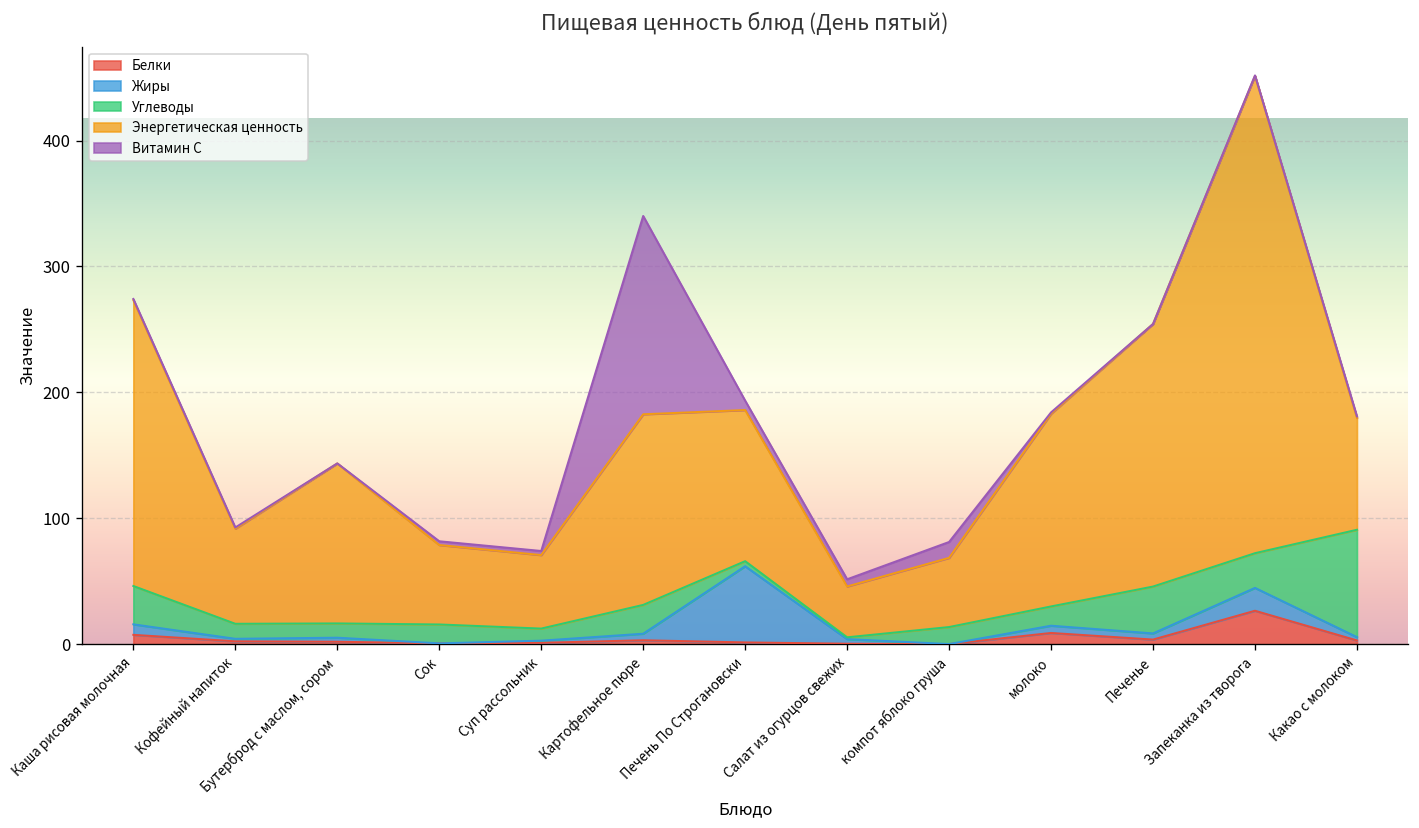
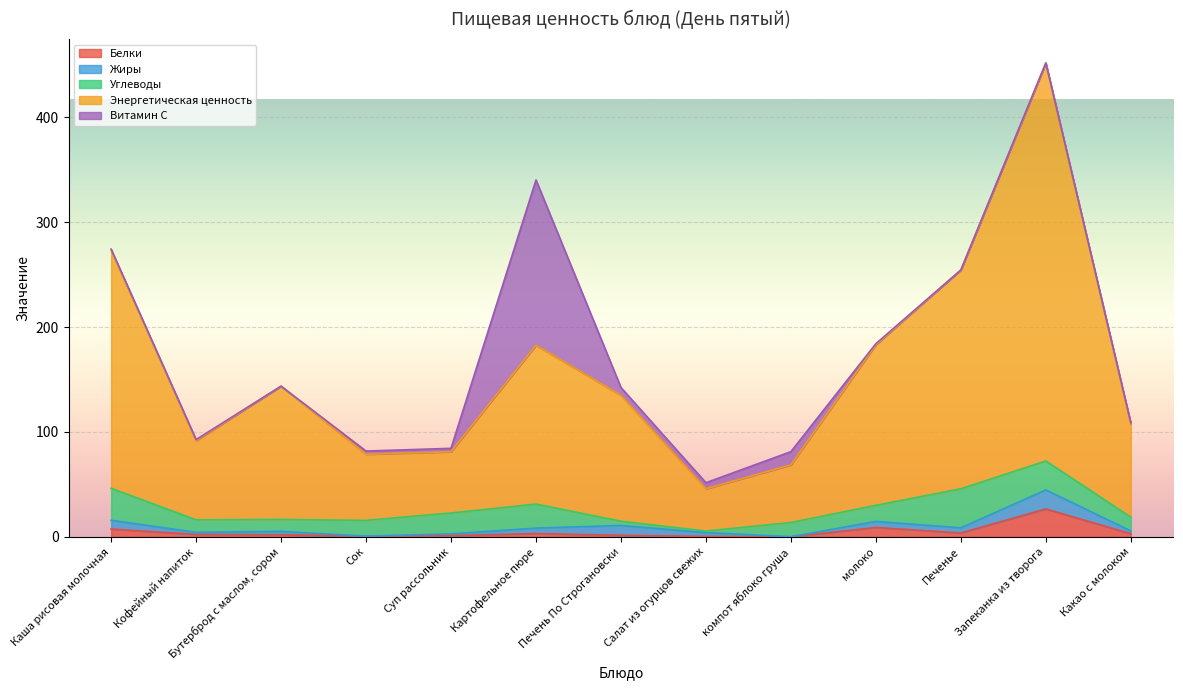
  {
    "Белки": {
      "Каша рисовая молочная": 8,
      "Бутерброд с маслом, сором": 2,
      "Картофельное пюре": 3,
      "Печень По Строгановски": 2,
      "Салат из огурцов свежих": 0,
      "молоко": 9,
      "Печенье": 4,
      "Запеканка из творога": 27,
      "Какао с молоком": 3
    },
    "Жиры": {
      "Каша рисовая молочная": 8,
      "Бутерброд с маслом, сором": 3,
      "Картофельное пюре": 5,
-     "Печень По Строгановски": 61,
+     "Печень По Строгановски": 9,
      "молоко": 6,
      "Печенье": 5,
      "Запеканка из творога": 18,
      "Какао с молоком": 3
    },
    "Углеводы": {
      "Каша рисовая молочная": 30,
      "Кофейный напиток": 12,
      "Бутерброд с маслом, сором": 11,
      "Сок": 15,
-     "Суп рассольник": 10,
+     "Суп рассольник": 20,
      "Картофельное пюре": 23,
      "Печень По Строгановски": 4,
      "компот яблоко груша": 14,
      "молоко": 15,
      "Печенье": 37,
      "Запеканка из творога": 28,
-     "Какао с молоком": 85
+     "Какао с молоком": 13
    },
    "Энергетическая ценность": {
      "Сок": 63,
      "Суп рассольник": 58,
      "Картофельное пюре": 151,
      "Печень По Строгановски": 120,
      "Салат из огурцов свежих": 40,
      "компот яблоко груша": 55
    },
    "Витамин С": {
      "Сок": 3,
      "Суп рассольник": 3,
      "Картофельное пюре": 157,
      "Печень По Строгановски": 7,
      "Салат из огурцов свежих": 6,
      "компот яблоко груша": 13
    }
  }
